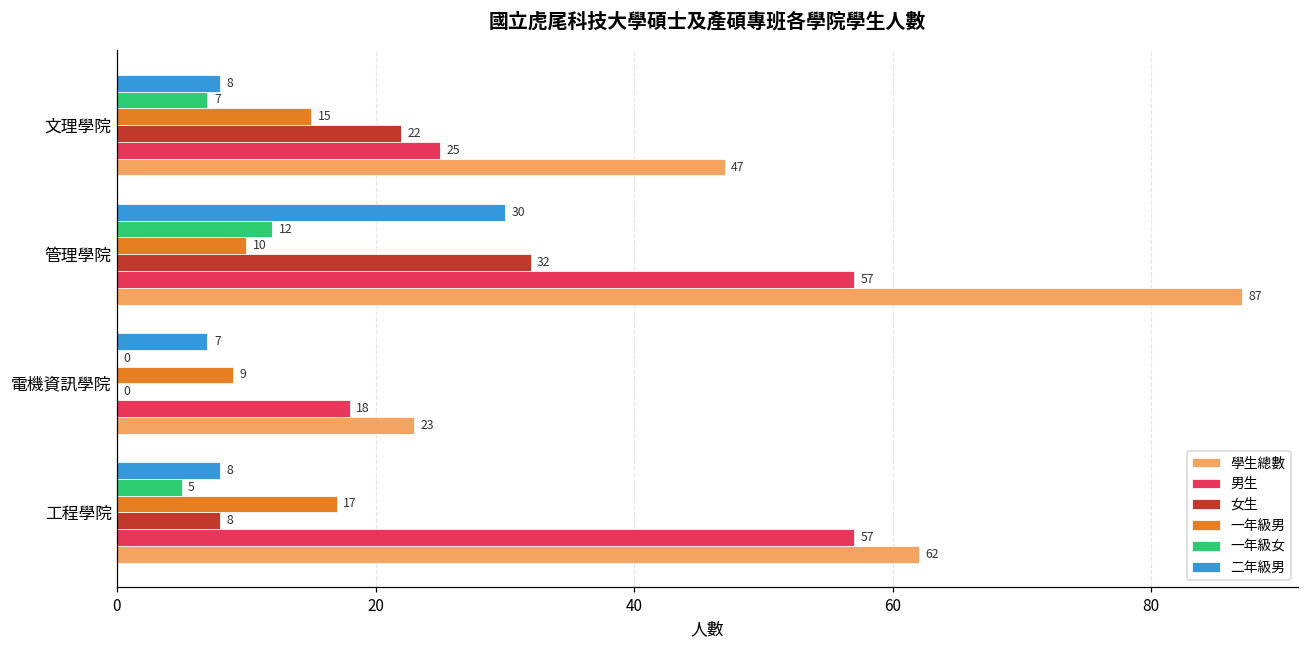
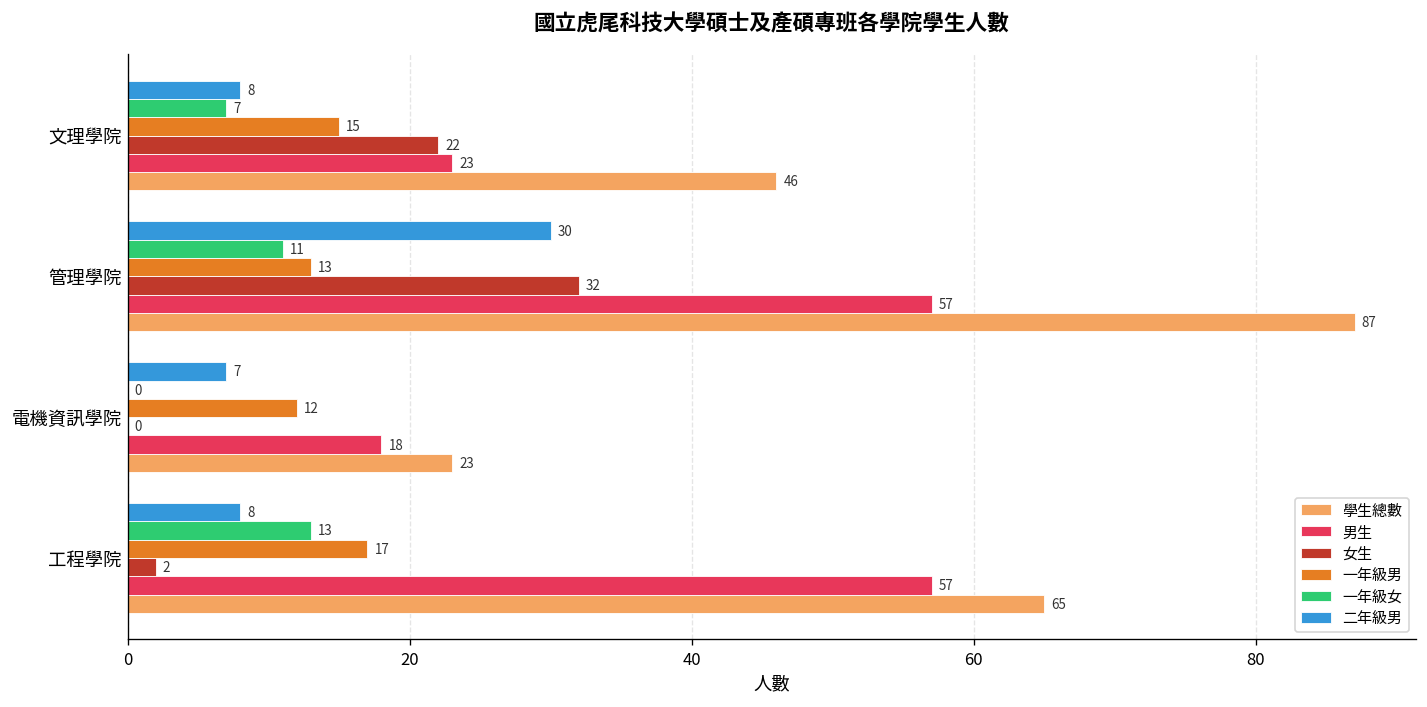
  {
    "學生總數": {
-     "文理學院": 47,
+     "文理學院": 46,
      "管理學院": 87,
      "電機資訊學院": 23,
-     "工程學院": 62
+     "工程學院": 65
    },
    "男生": {
-     "文理學院": 25,
+     "文理學院": 23,
      "管理學院": 57,
      "電機資訊學院": 18,
      "工程學院": 57
    },
    "女生": {
      "文理學院": 22,
      "管理學院": 32,
      "電機資訊學院": 0,
-     "工程學院": 8
+     "工程學院": 2
    },
    "一年級男": {
      "文理學院": 15,
-     "管理學院": 10,
-     "電機資訊學院": 9,
+     "管理學院": 13,
+     "電機資訊學院": 12,
      "工程學院": 17
    },
    "一年級女": {
      "文理學院": 7,
-     "管理學院": 12,
+     "管理學院": 11,
      "電機資訊學院": 0,
-     "工程學院": 5
+     "工程學院": 13
    },
    "二年級男": {
      "文理學院": 8,
      "管理學院": 30,
      "電機資訊學院": 7,
      "工程學院": 8
    }
  }
